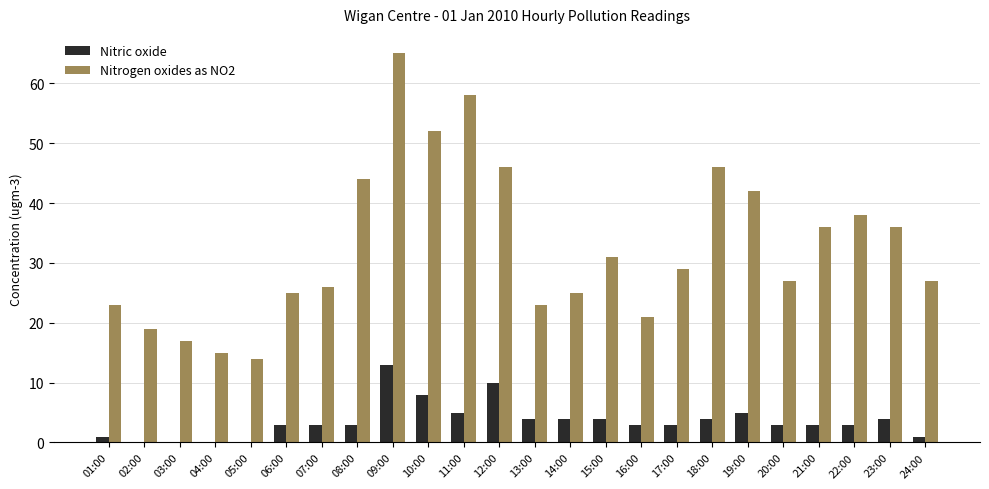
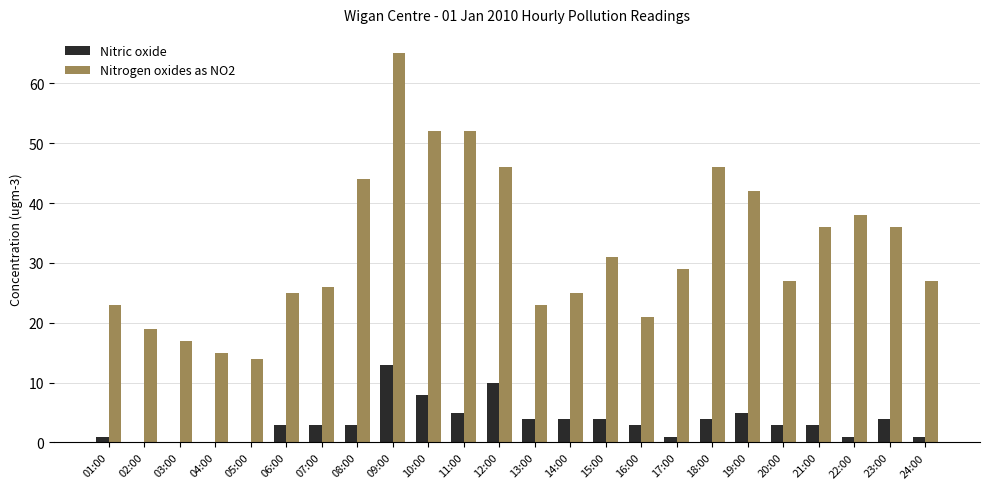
  {
    "Nitric oxide": {
      "01:00": 1,
      "02:00": 0,
      "03:00": 0,
      "04:00": 0,
      "05:00": 0,
      "06:00": 3,
      "07:00": 3,
      "08:00": 3,
      "09:00": 13,
      "10:00": 8,
      "11:00": 5,
      "12:00": 10,
      "13:00": 4,
      "14:00": 4,
      "15:00": 4,
      "16:00": 3,
-     "17:00": 3,
+     "17:00": 1,
      "18:00": 4,
      "19:00": 5,
      "20:00": 3,
      "21:00": 3,
-     "22:00": 3,
+     "22:00": 1,
      "23:00": 4,
      "24:00": 1
    },
    "Nitrogen oxides as NO2": {
      "01:00": 23,
      "02:00": 19,
      "03:00": 17,
      "04:00": 15,
      "05:00": 14,
      "06:00": 25,
      "07:00": 26,
      "08:00": 44,
      "09:00": 65,
      "10:00": 52,
-     "11:00": 58,
+     "11:00": 52,
      "12:00": 46,
      "13:00": 23,
      "14:00": 25,
      "15:00": 31,
      "16:00": 21,
      "17:00": 29,
      "18:00": 46,
      "19:00": 42,
      "20:00": 27,
      "21:00": 36,
      "22:00": 38,
      "23:00": 36,
      "24:00": 27
    }
  }
